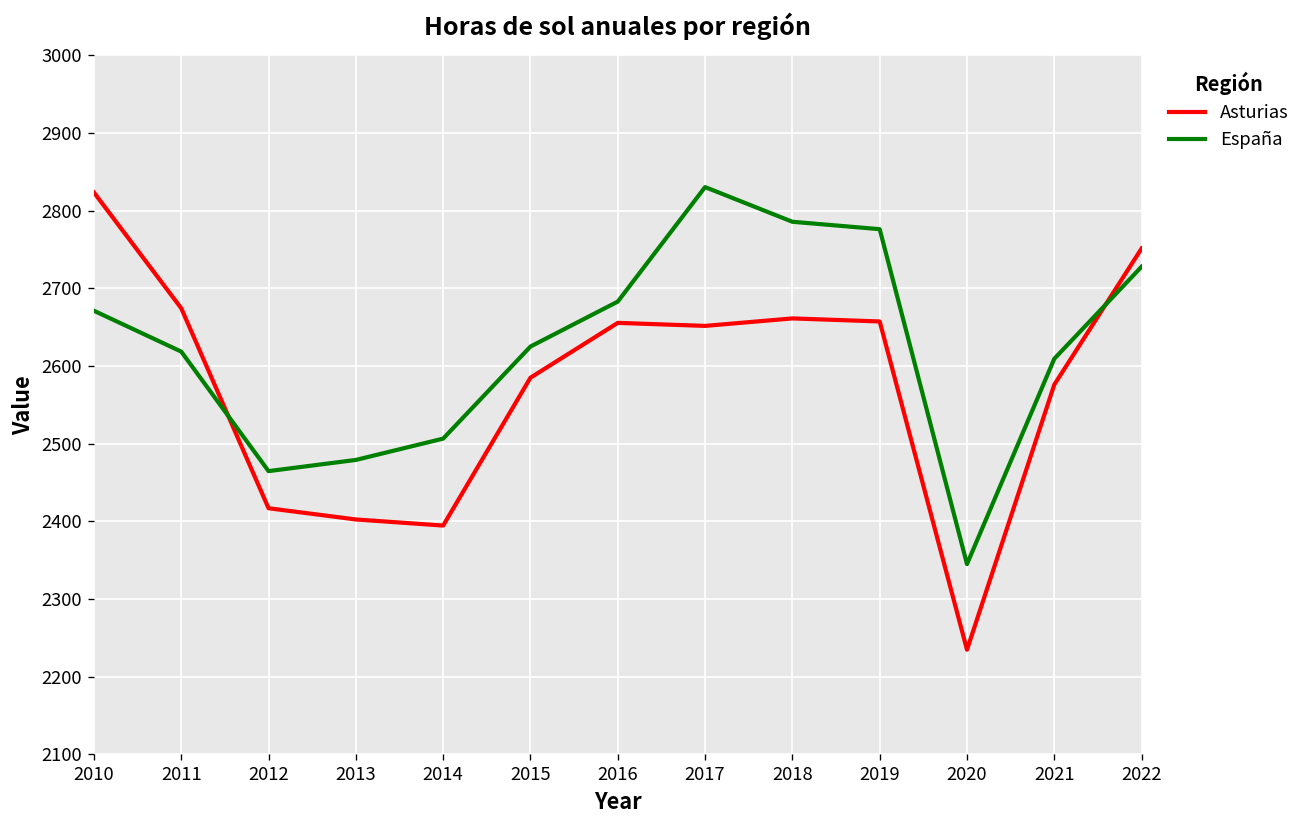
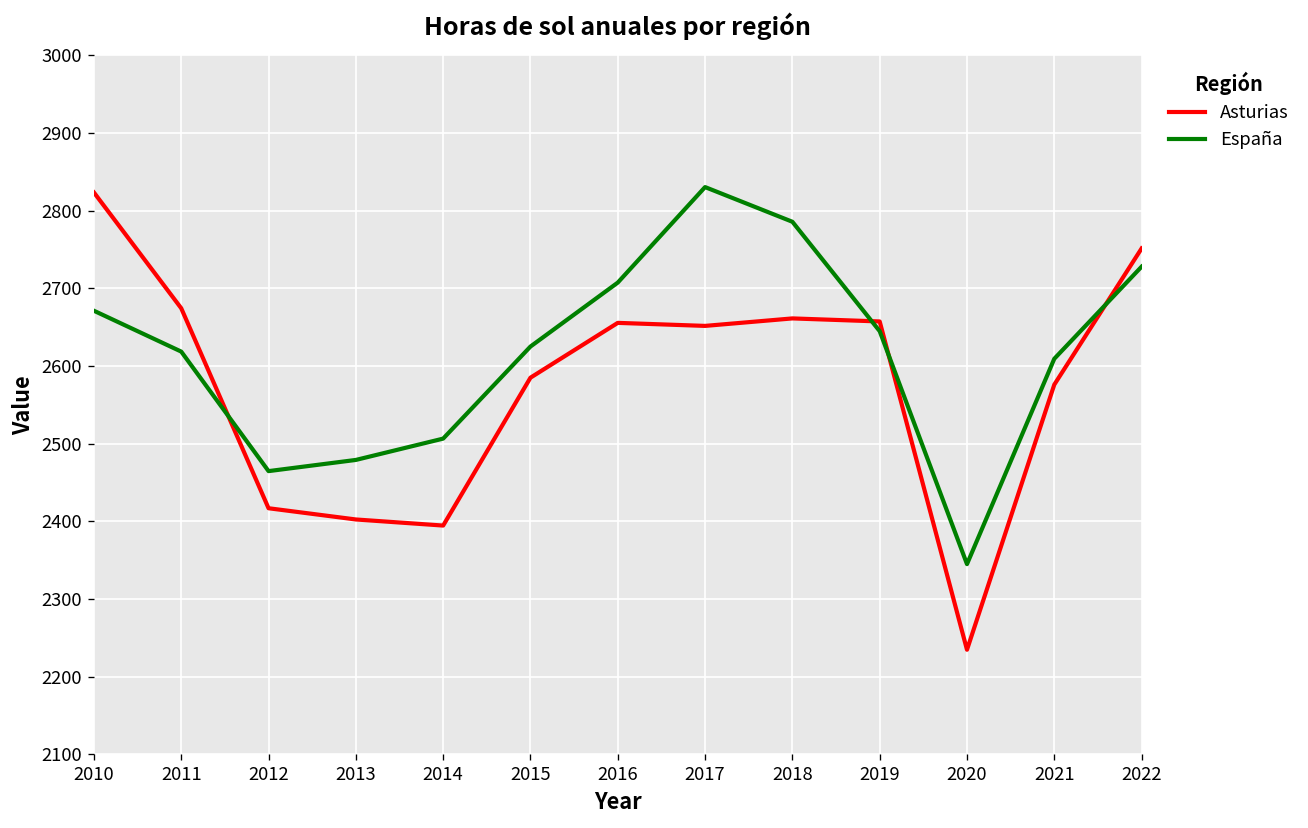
  {
    "Asturias": {
      "2010": 2820,
      "2011": 2670,
      "2012": 2420,
      "2013": 2400,
      "2014": 2390,
      "2015": 2580,
      "2016": 2660,
      "2017": 2650,
      "2018": 2660,
      "2019": 2660,
      "2020": 2230,
      "2021": 2580,
      "2022": 2750
    },
    "España": {
      "2010": 2670,
      "2011": 2620,
      "2012": 2460,
      "2013": 2480,
      "2014": 2510,
      "2015": 2630,
-     "2016": 2680,
+     "2016": 2710,
      "2017": 2830,
      "2018": 2790,
-     "2019": 2780,
+     "2019": 2640,
      "2020": 2340,
      "2021": 2610,
      "2022": 2730
    }
  }
